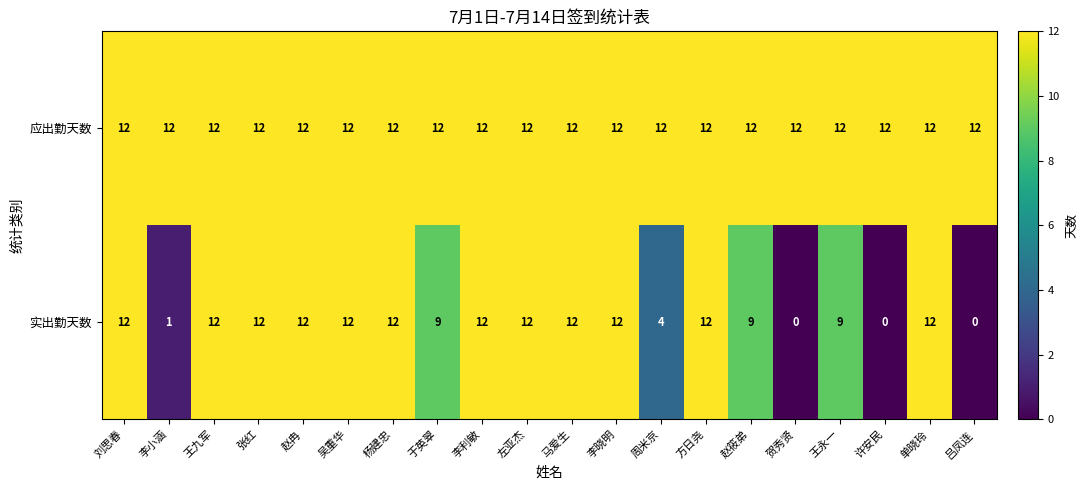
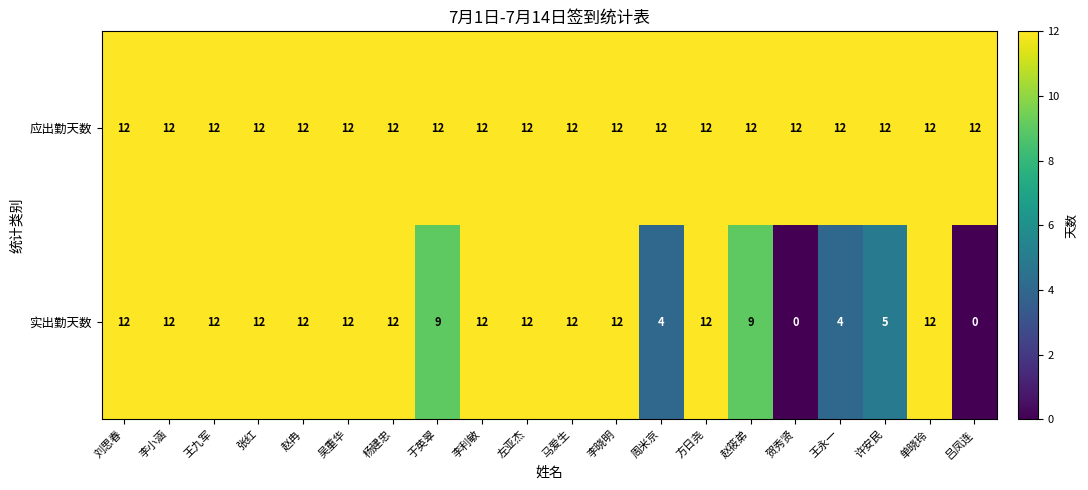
  {
    "应出勤天数": {
      "刘思春": 12,
      "李小涵": 12,
      "王九军": 12,
      "张红": 12,
      "赵冉": 12,
      "吴重华": 12,
      "杨建忠": 12,
      "于英翠": 12,
      "李利敏": 12,
      "左亚杰": 12,
      "马爱生": 12,
      "李晓明": 12,
      "周米京": 12,
      "方日尧": 12,
      "赵筱弟": 12,
      "贺秀贤": 12,
      "王永一": 12,
      "许安民": 12,
      "单晓玲": 12,
      "吕凤连": 12
    },
    "实出勤天数": {
      "刘思春": 12,
-     "李小涵": 1,
+     "李小涵": 12,
      "王九军": 12,
      "张红": 12,
      "赵冉": 12,
      "吴重华": 12,
      "杨建忠": 12,
      "于英翠": 9,
      "李利敏": 12,
      "左亚杰": 12,
      "马爱生": 12,
      "李晓明": 12,
      "周米京": 4,
      "方日尧": 12,
      "赵筱弟": 9,
      "贺秀贤": 0,
-     "王永一": 9,
-     "许安民": 0,
+     "王永一": 4,
+     "许安民": 5,
      "单晓玲": 12,
      "吕凤连": 0
    }
  }
